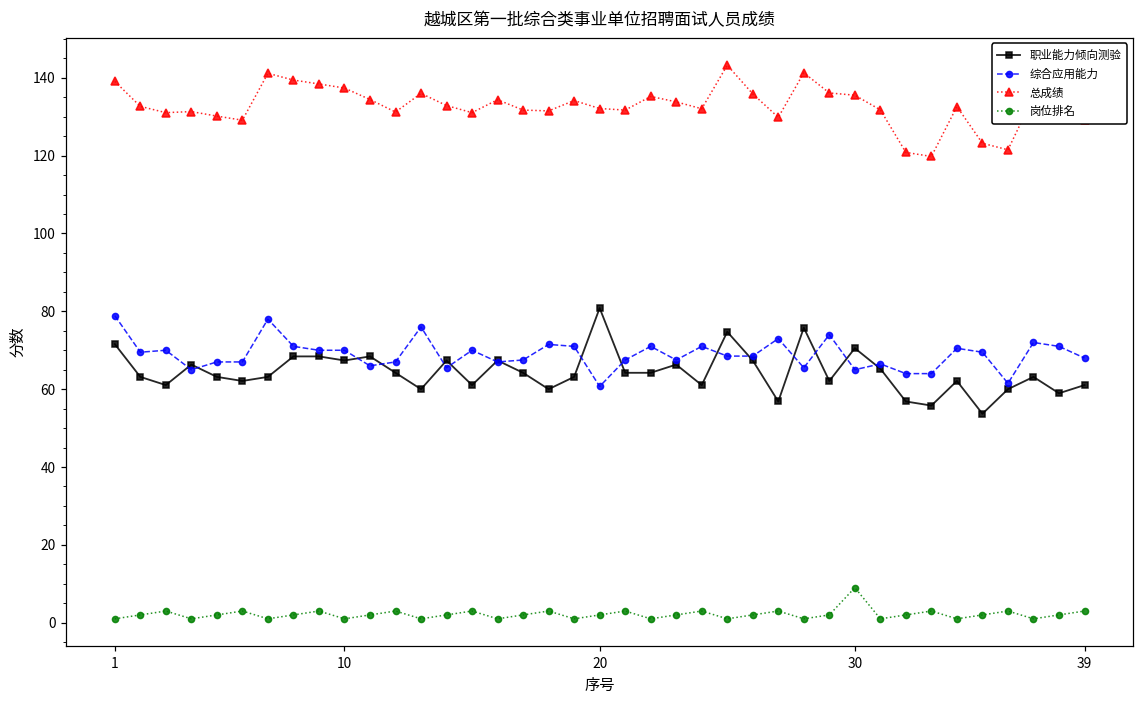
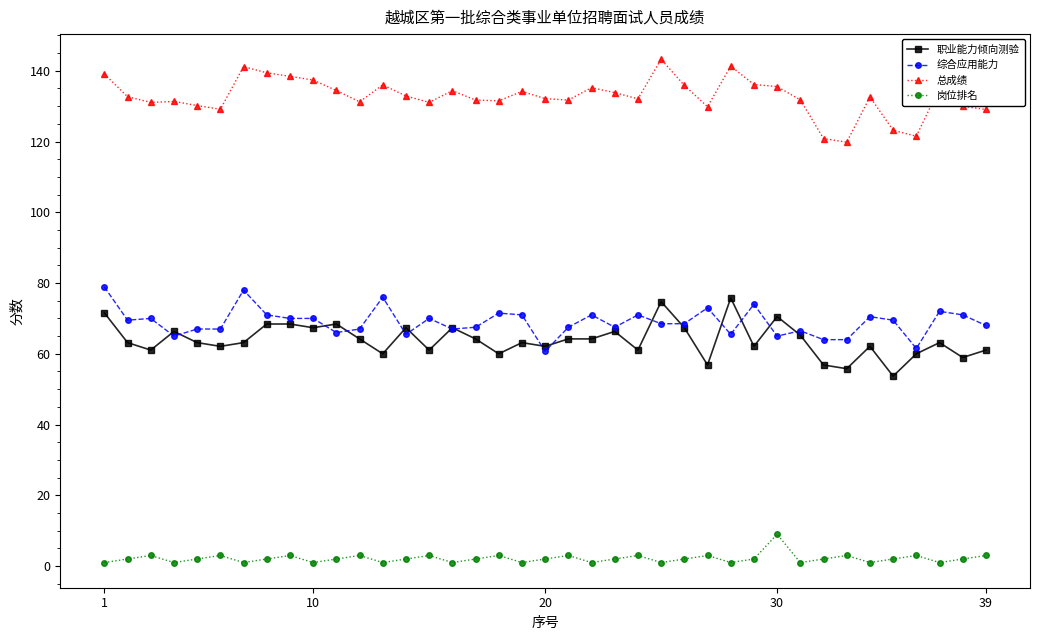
  {
    "职业能力倾向测验": {
      "1": 72,
      "10": 67,
-     "20": 81,
+     "20": 62,
      "30": 71,
      "39": 61
    },
    "综合应用能力": {
      "1": 79,
      "10": 70,
      "20": 61,
      "30": 65,
      "39": 68
    },
    "总成绩": {
      "1": 139,
      "10": 137,
      "20": 132,
      "30": 136,
      "39": 129
    },
    "岗位排名": {
      "1": 1,
      "10": 1,
      "20": 2,
      "30": 9,
      "39": 3
    }
  }
